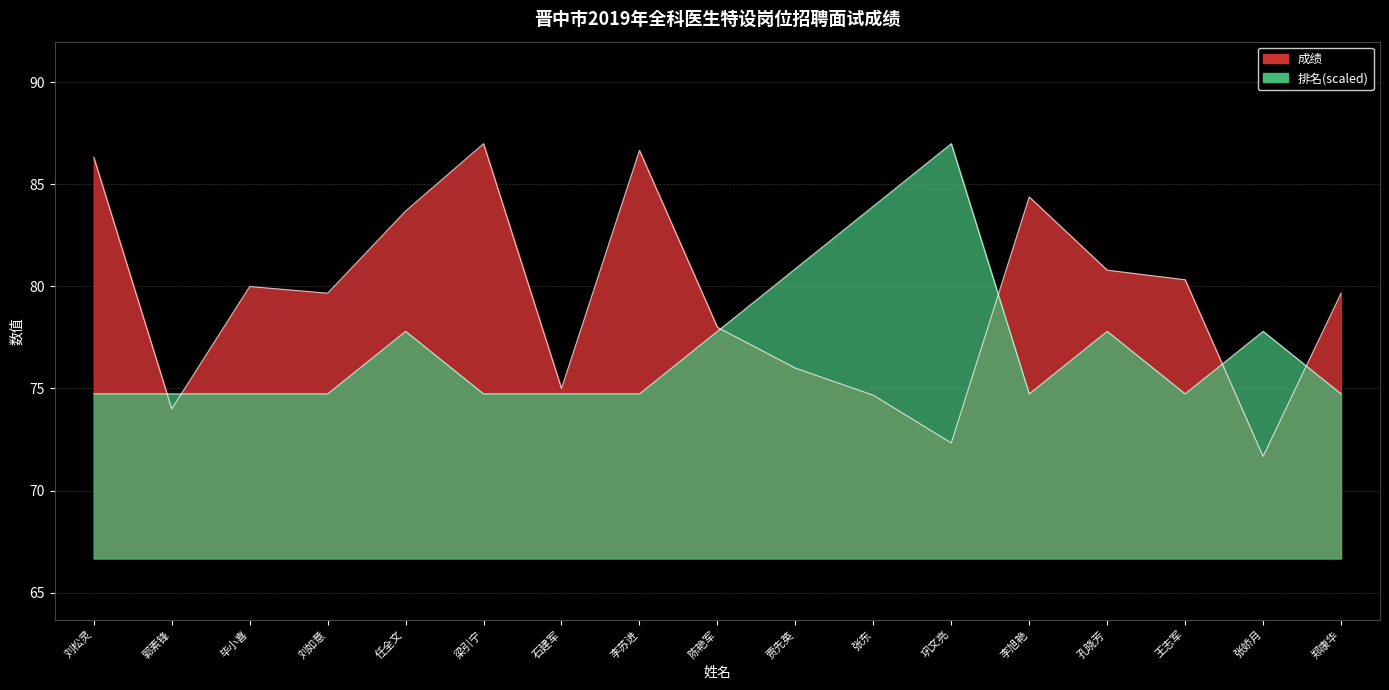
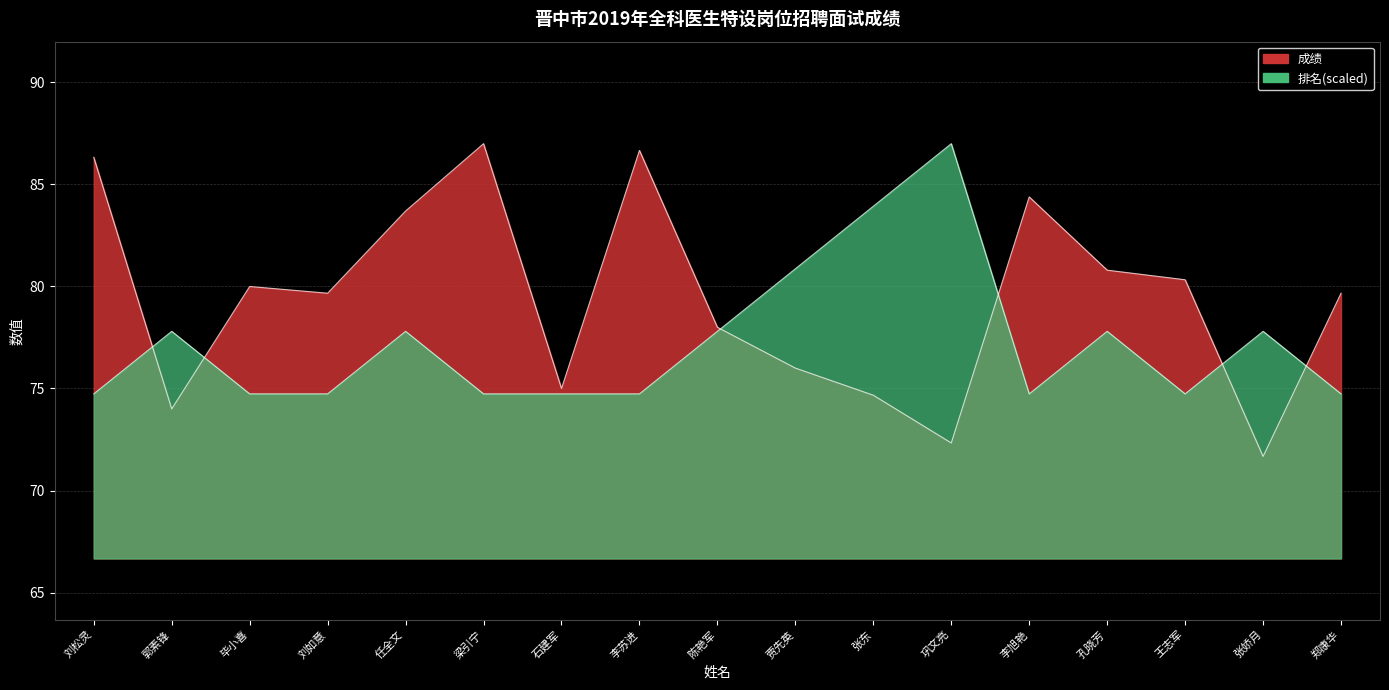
  {
    "成绩": {
      "刘松灵": 86.3,
      "郭素锋": 74.0,
      "毕小喜": 80.0,
      "刘如意": 79.7,
      "任全文": 83.7,
      "梁引宁": 87.0,
      "石建军": 75.0,
      "李苏进": 86.7,
      "陈艳军": 78.0,
      "贾先英": 76.0,
      "张东": 74.7,
      "巩文亮": 72.3,
      "李旭艳": 84.4,
      "孔晓芳": 80.8,
      "王志军": 80.3,
      "张娇月": 71.7,
      "郑康华": 79.7
    },
    "排名(scaled)": {
      "刘松灵": 74.7,
-     "郭素锋": 74.7,
+     "郭素锋": 77.8,
      "毕小喜": 74.7,
      "刘如意": 74.7,
      "任全文": 77.8,
      "梁引宁": 74.7,
      "石建军": 74.7,
      "李苏进": 74.7,
      "陈艳军": 77.8,
      "贾先英": 80.9,
      "张东": 83.9,
      "巩文亮": 87.0,
      "李旭艳": 74.7,
      "孔晓芳": 77.8,
      "王志军": 74.7,
      "张娇月": 77.8,
      "郑康华": 74.7
    }
  }
